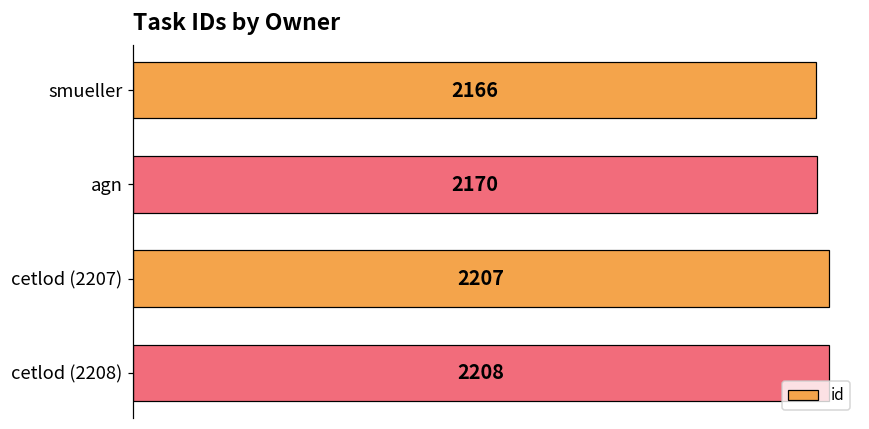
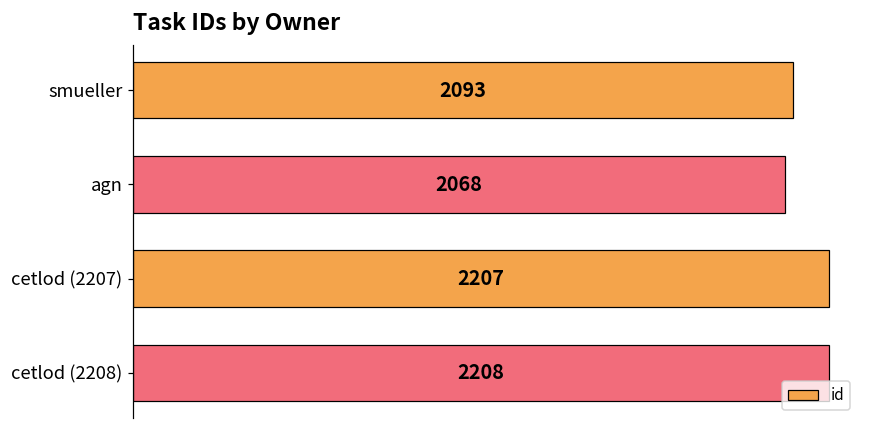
  {
-   "smueller": 2166,
-   "agn": 2170,
+   "smueller": 2093,
+   "agn": 2068,
    "cetlod (2207)": 2207,
    "cetlod (2208)": 2208
  }
